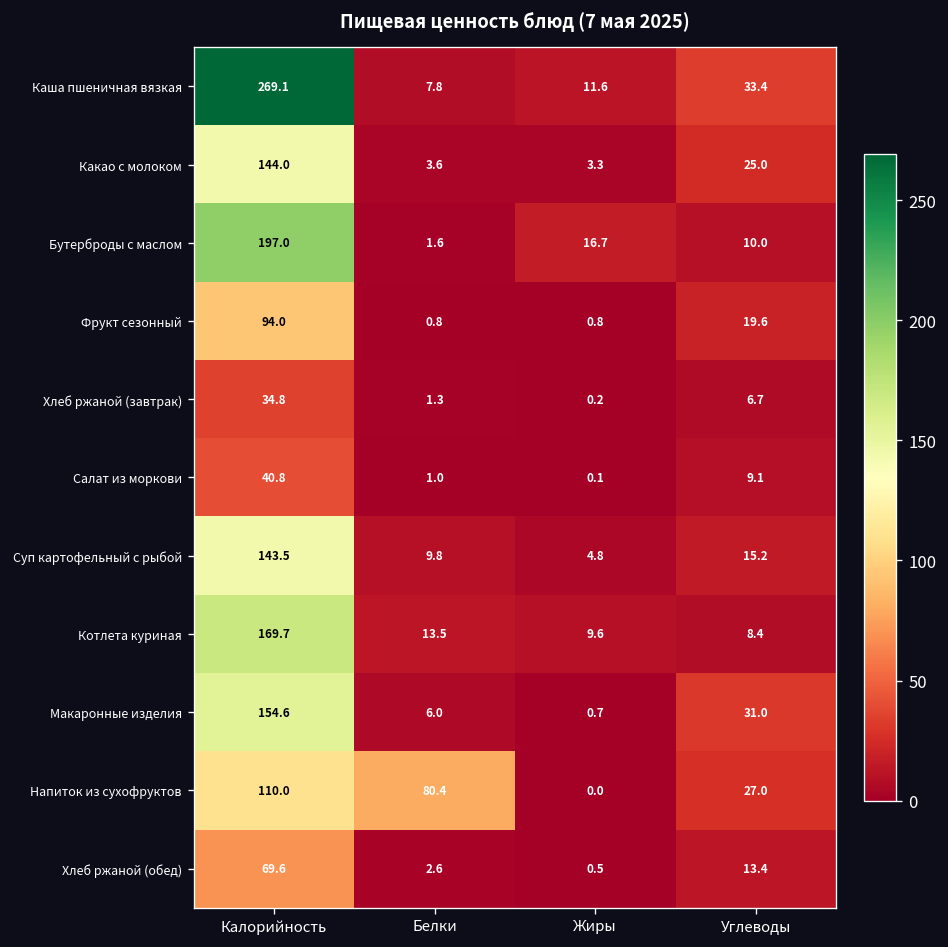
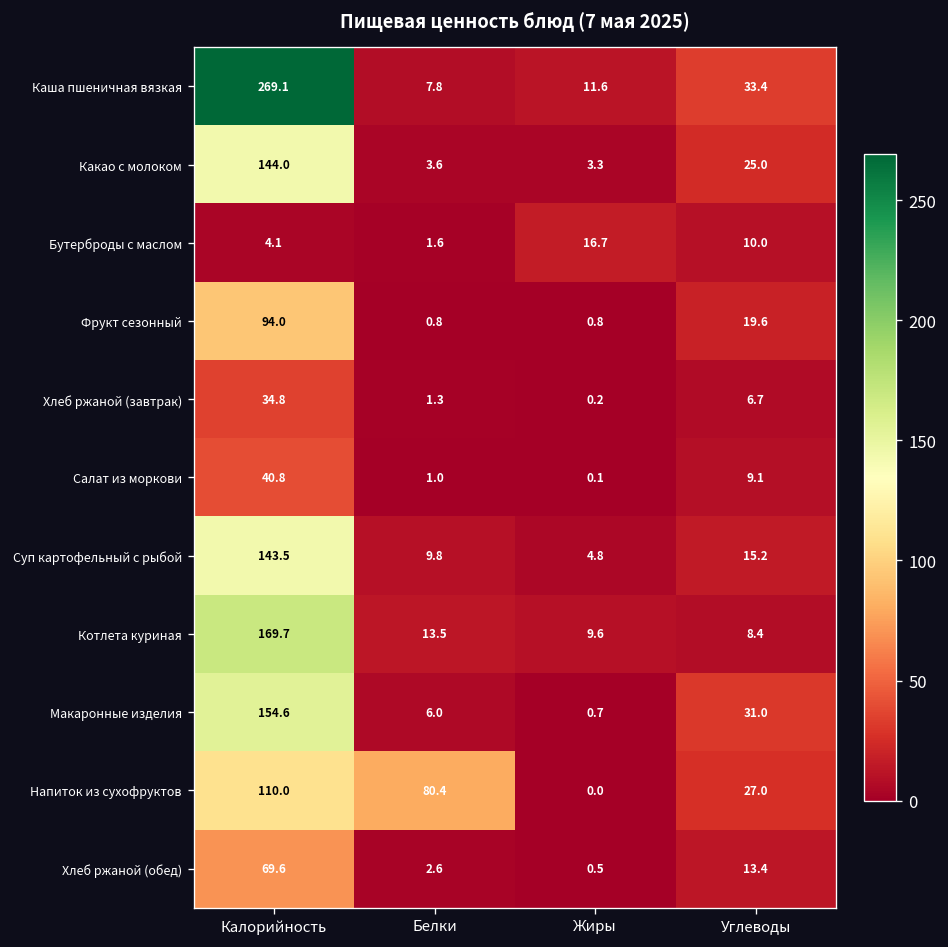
  {
    "Каша пшеничная вязкая": {
      "Калорийность": 269.1,
      "Белки": 7.8,
      "Жиры": 11.6,
      "Углеводы": 33.4
    },
    "Какао с молоком": {
      "Калорийность": 144.0,
      "Белки": 3.6,
      "Жиры": 3.3,
      "Углеводы": 25.0
    },
    "Бутерброды с маслом": {
-     "Калорийность": 197.0,
+     "Калорийность": 4.1,
      "Белки": 1.6,
      "Жиры": 16.7,
      "Углеводы": 10.0
    },
    "Фрукт сезонный": {
      "Калорийность": 94.0,
      "Белки": 0.8,
      "Жиры": 0.8,
      "Углеводы": 19.6
    },
    "Хлеб ржаной (завтрак)": {
      "Калорийность": 34.8,
      "Белки": 1.3,
      "Жиры": 0.2,
      "Углеводы": 6.7
    },
    "Салат из моркови": {
      "Калорийность": 40.8,
      "Белки": 1.0,
      "Жиры": 0.1,
      "Углеводы": 9.1
    },
    "Суп картофельный с рыбой": {
      "Калорийность": 143.5,
      "Белки": 9.8,
      "Жиры": 4.8,
      "Углеводы": 15.2
    },
    "Котлета куриная": {
      "Калорийность": 169.7,
      "Белки": 13.5,
      "Жиры": 9.6,
      "Углеводы": 8.4
    },
    "Макаронные изделия": {
      "Калорийность": 154.6,
      "Белки": 6.0,
      "Жиры": 0.7,
      "Углеводы": 31.0
    },
    "Напиток из сухофруктов": {
      "Калорийность": 110.0,
      "Белки": 80.4,
      "Жиры": 0.0,
      "Углеводы": 27.0
    },
    "Хлеб ржаной (обед)": {
      "Калорийность": 69.6,
      "Белки": 2.6,
      "Жиры": 0.5,
      "Углеводы": 13.4
    }
  }
